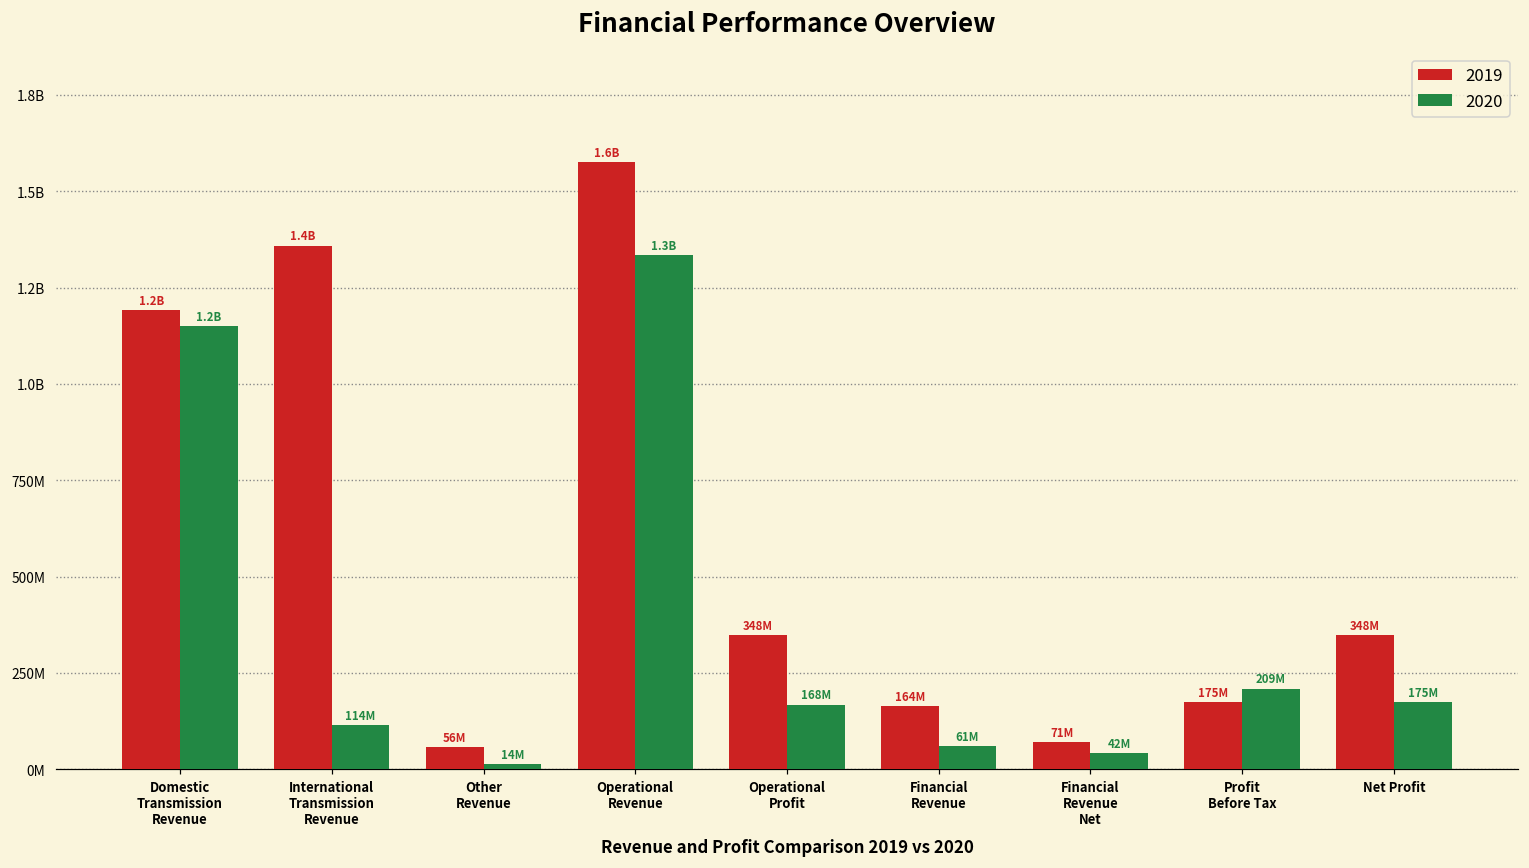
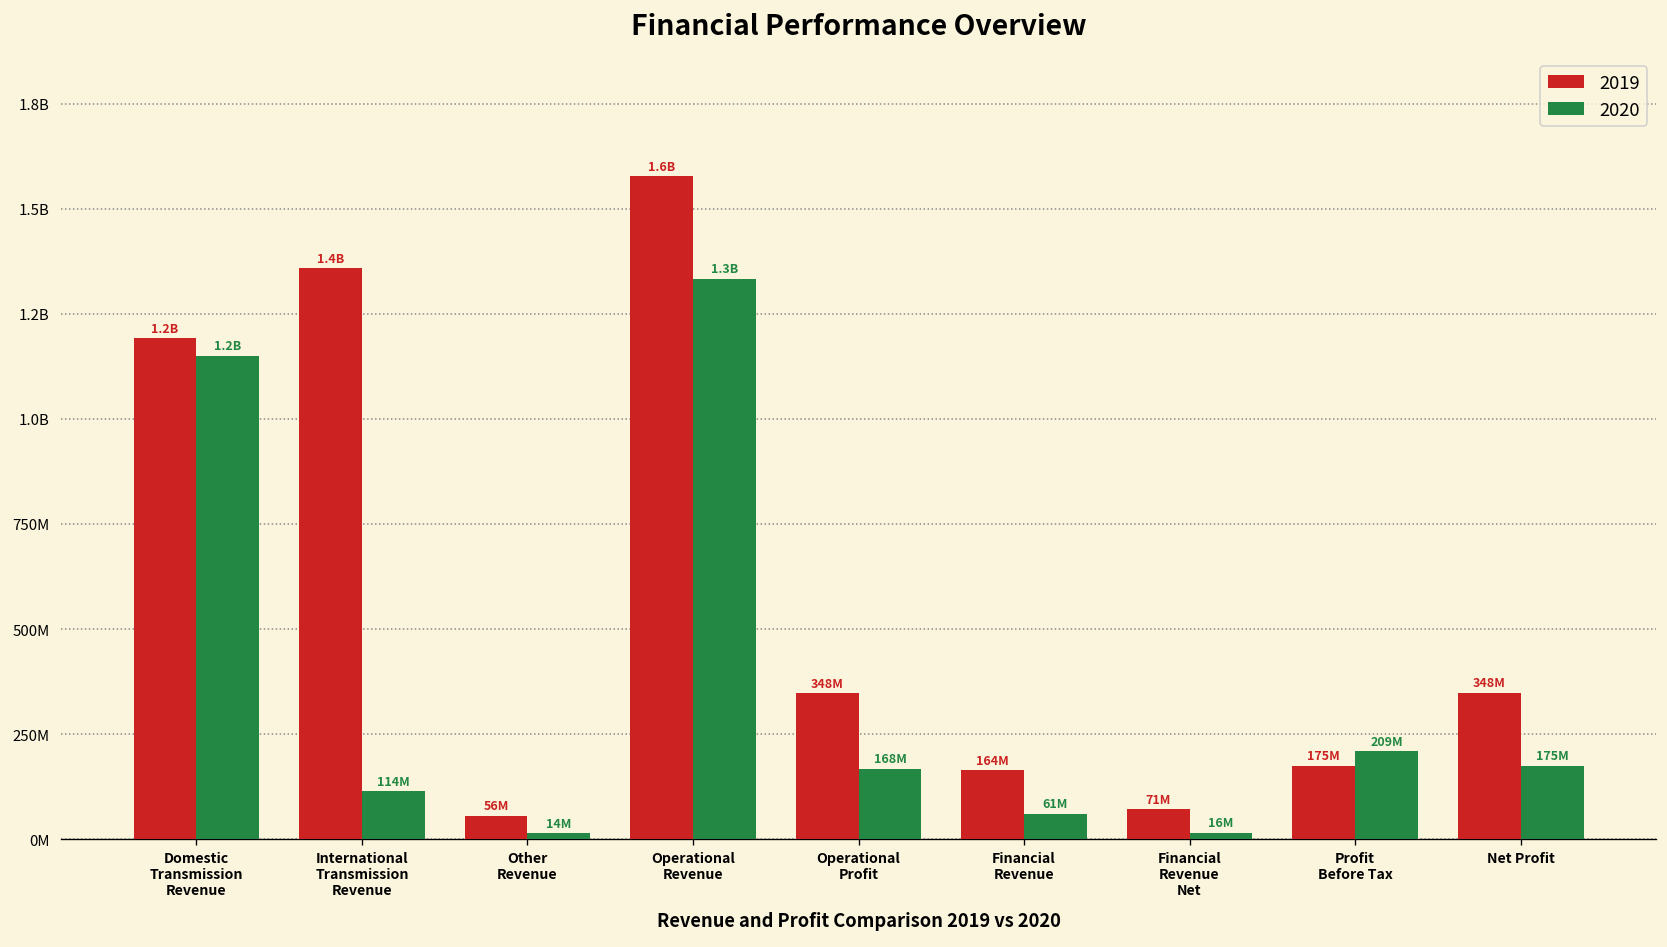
  {
    "2019": {
      "Domestic Transmission Revenue": "1.2B",
      "International Transmission Revenue": "1.4B",
      "Other Revenue": "56M",
      "Operational Revenue": "1.6B",
      "Operational Profit": "348M",
      "Financial Revenue": "164M",
      "Financial Revenue Net": "71M",
      "Profit Before Tax": "175M",
      "Net Profit": "348M"
    },
    "2020": {
      "Domestic Transmission Revenue": "1.2B",
      "International Transmission Revenue": "114M",
      "Other Revenue": "14M",
      "Operational Revenue": "1.3B",
      "Operational Profit": "168M",
      "Financial Revenue": "61M",
-     "Financial Revenue Net": "42M",
+     "Financial Revenue Net": "16M",
      "Profit Before Tax": "209M",
      "Net Profit": "175M"
    }
  }
